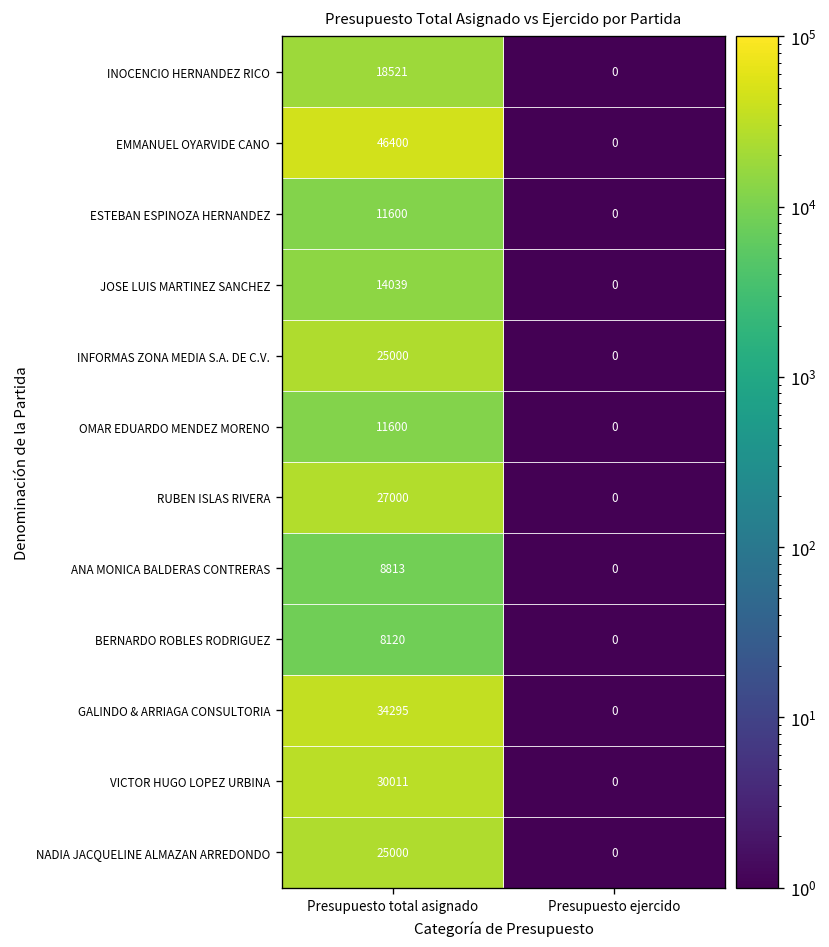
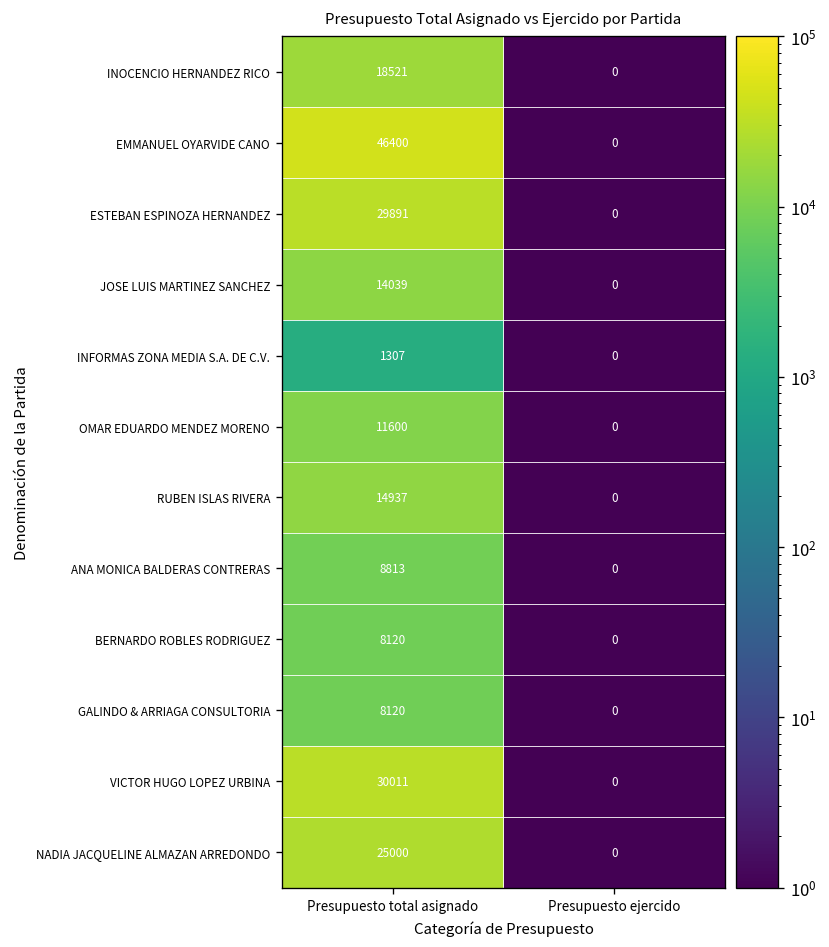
  {
    "INOCENCIO HERNANDEZ RICO": {
      "Presupuesto total asignado": 18521,
      "Presupuesto ejercido": 0
    },
    "EMMANUEL OYARVIDE CANO": {
      "Presupuesto total asignado": 46400,
      "Presupuesto ejercido": 0
    },
    "ESTEBAN ESPINOZA HERNANDEZ": {
-     "Presupuesto total asignado": 11600,
+     "Presupuesto total asignado": 29891,
      "Presupuesto ejercido": 0
    },
    "JOSE LUIS MARTINEZ SANCHEZ": {
      "Presupuesto total asignado": 14039,
      "Presupuesto ejercido": 0
    },
    "INFORMAS ZONA MEDIA S.A. DE C.V.": {
-     "Presupuesto total asignado": 25000,
+     "Presupuesto total asignado": 1307,
      "Presupuesto ejercido": 0
    },
    "OMAR EDUARDO MENDEZ MORENO": {
      "Presupuesto total asignado": 11600,
      "Presupuesto ejercido": 0
    },
    "RUBEN ISLAS RIVERA": {
-     "Presupuesto total asignado": 27000,
+     "Presupuesto total asignado": 14937,
      "Presupuesto ejercido": 0
    },
    "ANA MONICA BALDERAS CONTRERAS": {
      "Presupuesto total asignado": 8813,
      "Presupuesto ejercido": 0
    },
    "BERNARDO ROBLES RODRIGUEZ": {
      "Presupuesto total asignado": 8120,
      "Presupuesto ejercido": 0
    },
    "GALINDO & ARRIAGA CONSULTORIA": {
-     "Presupuesto total asignado": 34295,
+     "Presupuesto total asignado": 8120,
      "Presupuesto ejercido": 0
    },
    "VICTOR HUGO LOPEZ URBINA": {
      "Presupuesto total asignado": 30011,
      "Presupuesto ejercido": 0
    },
    "NADIA JACQUELINE ALMAZAN ARREDONDO": {
      "Presupuesto total asignado": 25000,
      "Presupuesto ejercido": 0
    }
  }
